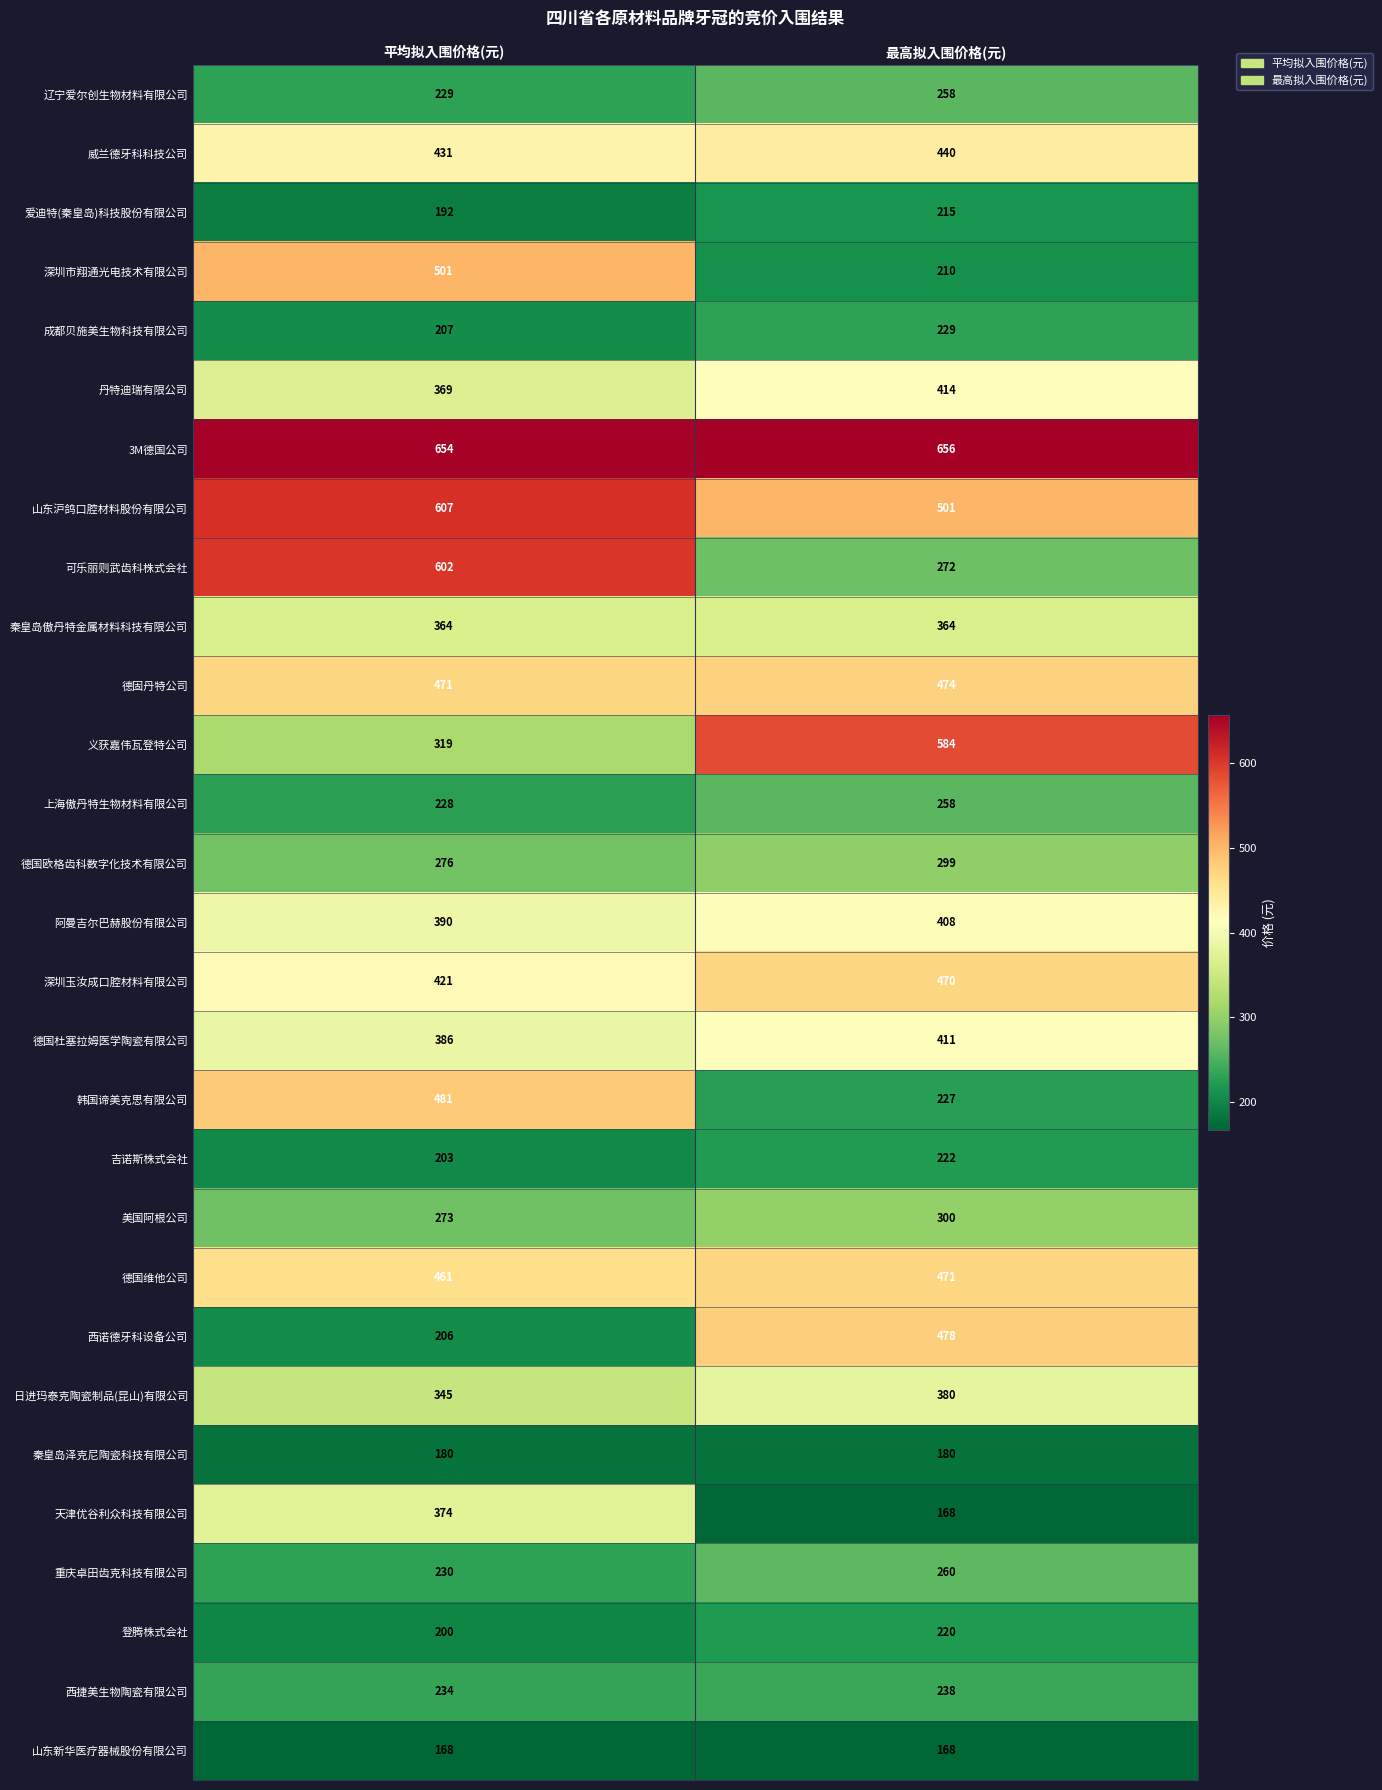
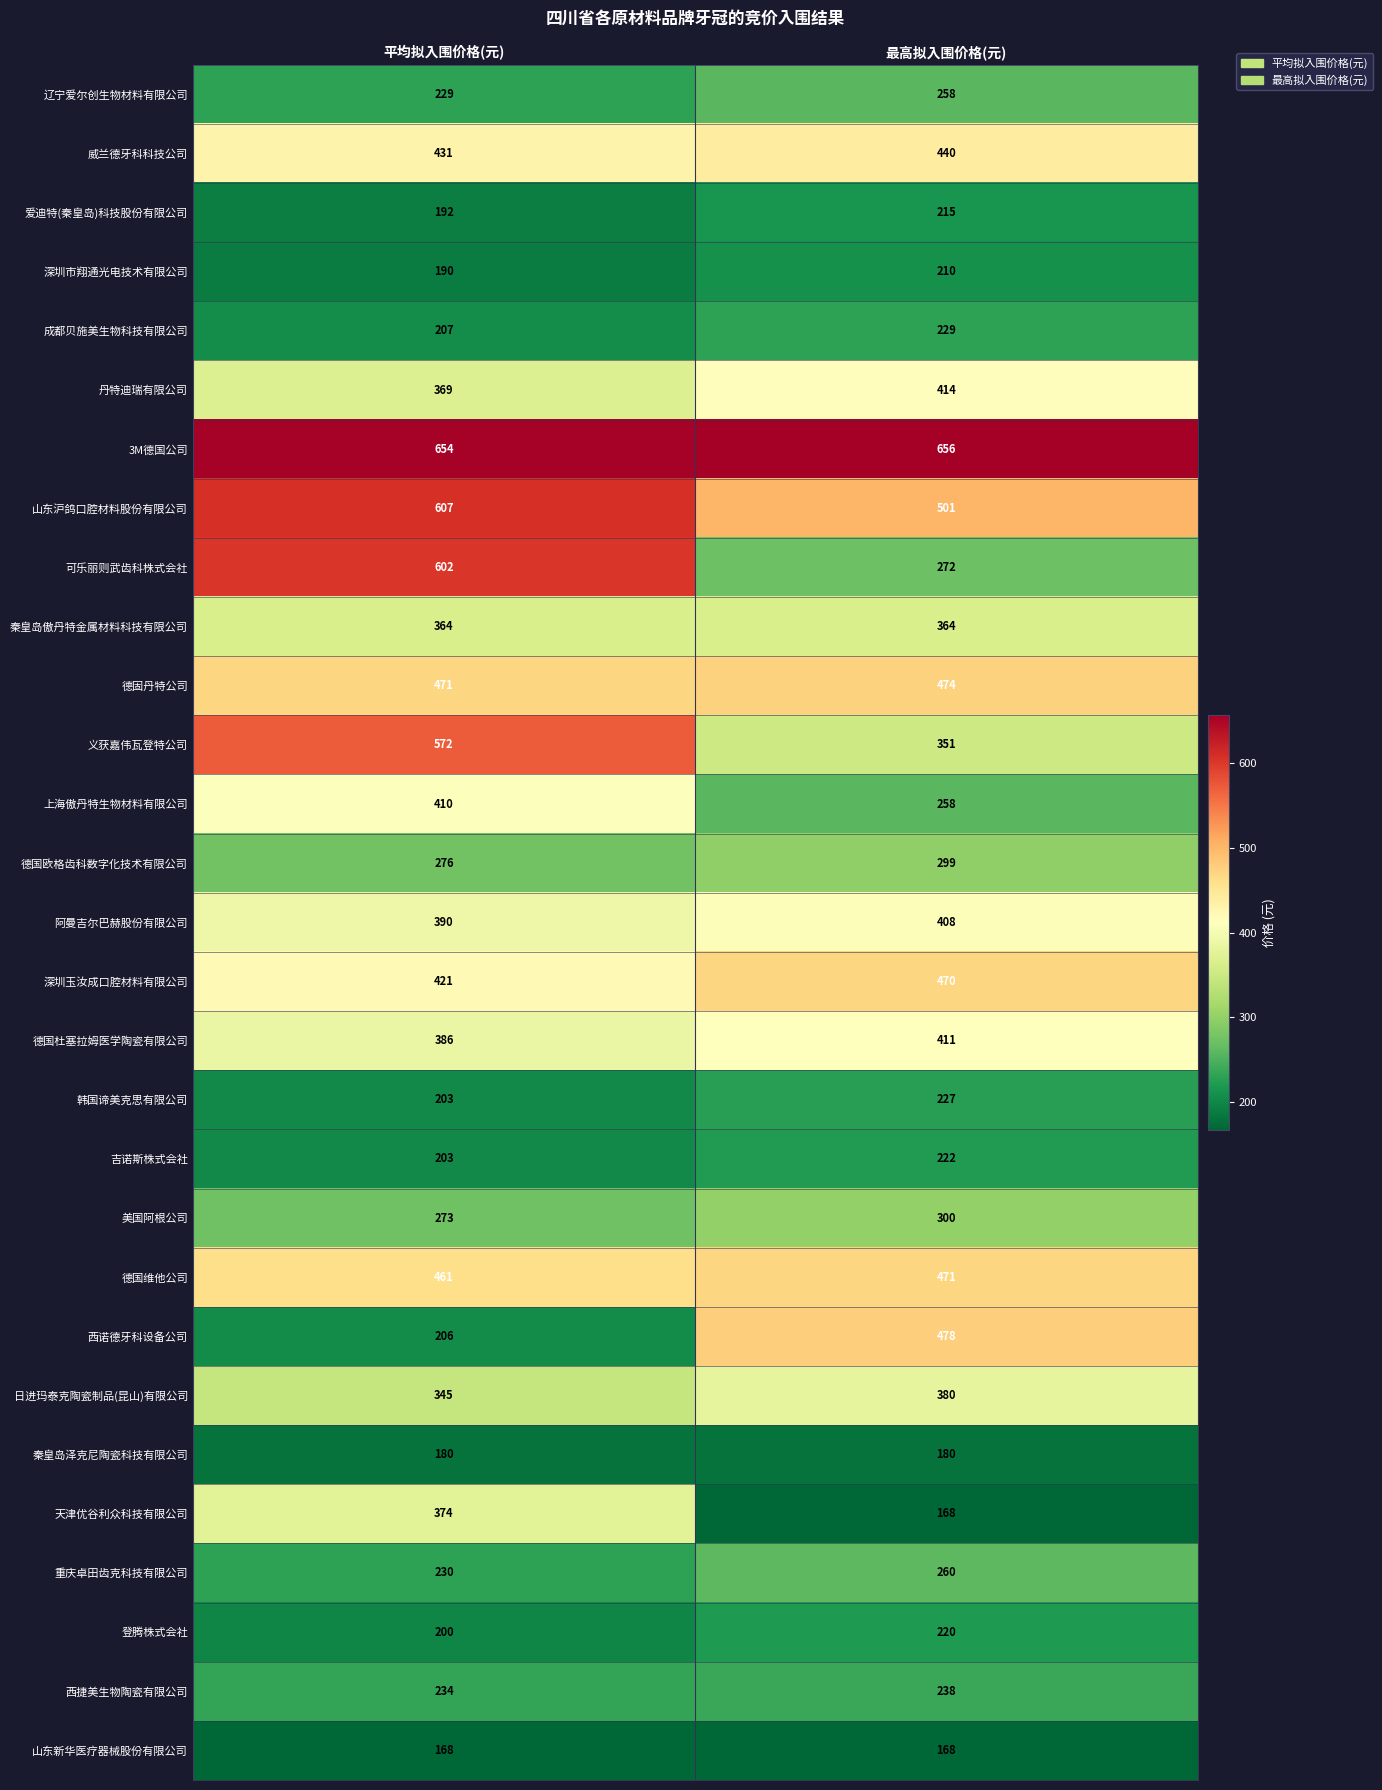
  {
    "辽宁爱尔创生物材料有限公司": {
      "平均拟入围价格(元)": 229,
      "最高拟入围价格(元)": 258
    },
    "威兰德牙科科技公司": {
      "平均拟入围价格(元)": 431,
      "最高拟入围价格(元)": 440
    },
    "爱迪特(秦皇岛)科技股份有限公司": {
      "平均拟入围价格(元)": 192,
      "最高拟入围价格(元)": 215
    },
    "深圳市翔通光电技术有限公司": {
-     "平均拟入围价格(元)": 501,
+     "平均拟入围价格(元)": 190,
      "最高拟入围价格(元)": 210
    },
    "成都贝施美生物科技有限公司": {
      "平均拟入围价格(元)": 207,
      "最高拟入围价格(元)": 229
    },
    "丹特迪瑞有限公司": {
      "平均拟入围价格(元)": 369,
      "最高拟入围价格(元)": 414
    },
    "3M德国公司": {
      "平均拟入围价格(元)": 654,
      "最高拟入围价格(元)": 656
    },
    "山东沪鸽口腔材料股份有限公司": {
      "平均拟入围价格(元)": 607,
      "最高拟入围价格(元)": 501
    },
    "可乐丽则武齿科株式会社": {
      "平均拟入围价格(元)": 602,
      "最高拟入围价格(元)": 272
    },
    "秦皇岛傲丹特金属材料科技有限公司": {
      "平均拟入围价格(元)": 364,
      "最高拟入围价格(元)": 364
    },
    "德固丹特公司": {
      "平均拟入围价格(元)": 471,
      "最高拟入围价格(元)": 474
    },
    "义获嘉伟瓦登特公司": {
-     "平均拟入围价格(元)": 319,
-     "最高拟入围价格(元)": 584
+     "平均拟入围价格(元)": 572,
+     "最高拟入围价格(元)": 351
    },
    "上海傲丹特生物材料有限公司": {
-     "平均拟入围价格(元)": 228,
+     "平均拟入围价格(元)": 410,
      "最高拟入围价格(元)": 258
    },
    "德国欧格齿科数字化技术有限公司": {
      "平均拟入围价格(元)": 276,
      "最高拟入围价格(元)": 299
    },
    "阿曼吉尔巴赫股份有限公司": {
      "平均拟入围价格(元)": 390,
      "最高拟入围价格(元)": 408
    },
    "深圳玉汝成口腔材料有限公司": {
      "平均拟入围价格(元)": 421,
      "最高拟入围价格(元)": 470
    },
    "德国杜塞拉姆医学陶瓷有限公司": {
      "平均拟入围价格(元)": 386,
      "最高拟入围价格(元)": 411
    },
    "韩国谛美克思有限公司": {
-     "平均拟入围价格(元)": 481,
+     "平均拟入围价格(元)": 203,
      "最高拟入围价格(元)": 227
    },
    "吉诺斯株式会社": {
      "平均拟入围价格(元)": 203,
      "最高拟入围价格(元)": 222
    },
    "美国阿根公司": {
      "平均拟入围价格(元)": 273,
      "最高拟入围价格(元)": 300
    },
    "德国维他公司": {
      "平均拟入围价格(元)": 461,
      "最高拟入围价格(元)": 471
    },
    "西诺德牙科设备公司": {
      "平均拟入围价格(元)": 206,
      "最高拟入围价格(元)": 478
    },
    "日进玛泰克陶瓷制品(昆山)有限公司": {
      "平均拟入围价格(元)": 345,
      "最高拟入围价格(元)": 380
    },
    "秦皇岛泽克尼陶瓷科技有限公司": {
      "平均拟入围价格(元)": 180,
      "最高拟入围价格(元)": 180
    },
    "天津优谷利众科技有限公司": {
      "平均拟入围价格(元)": 374,
      "最高拟入围价格(元)": 168
    },
    "重庆卓田齿克科技有限公司": {
      "平均拟入围价格(元)": 230,
      "最高拟入围价格(元)": 260
    },
    "登腾株式会社": {
      "平均拟入围价格(元)": 200,
      "最高拟入围价格(元)": 220
    },
    "西捷美生物陶瓷有限公司": {
      "平均拟入围价格(元)": 234,
      "最高拟入围价格(元)": 238
    },
    "山东新华医疗器械股份有限公司": {
      "平均拟入围价格(元)": 168,
      "最高拟入围价格(元)": 168
    }
  }
